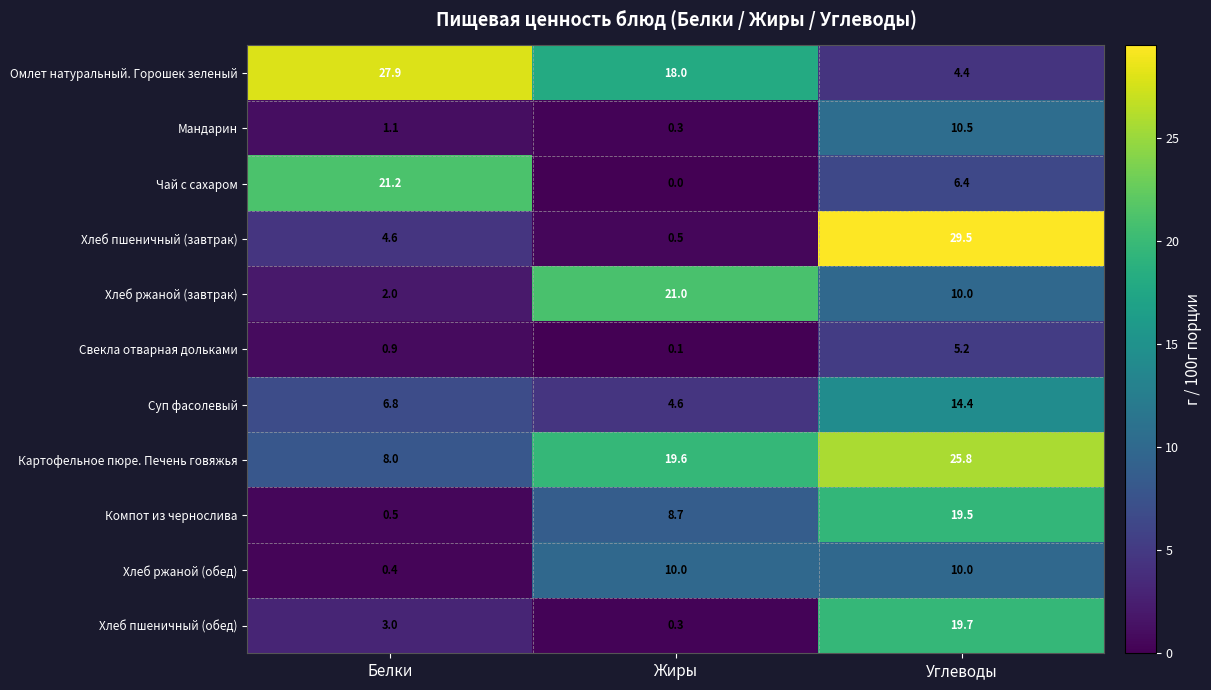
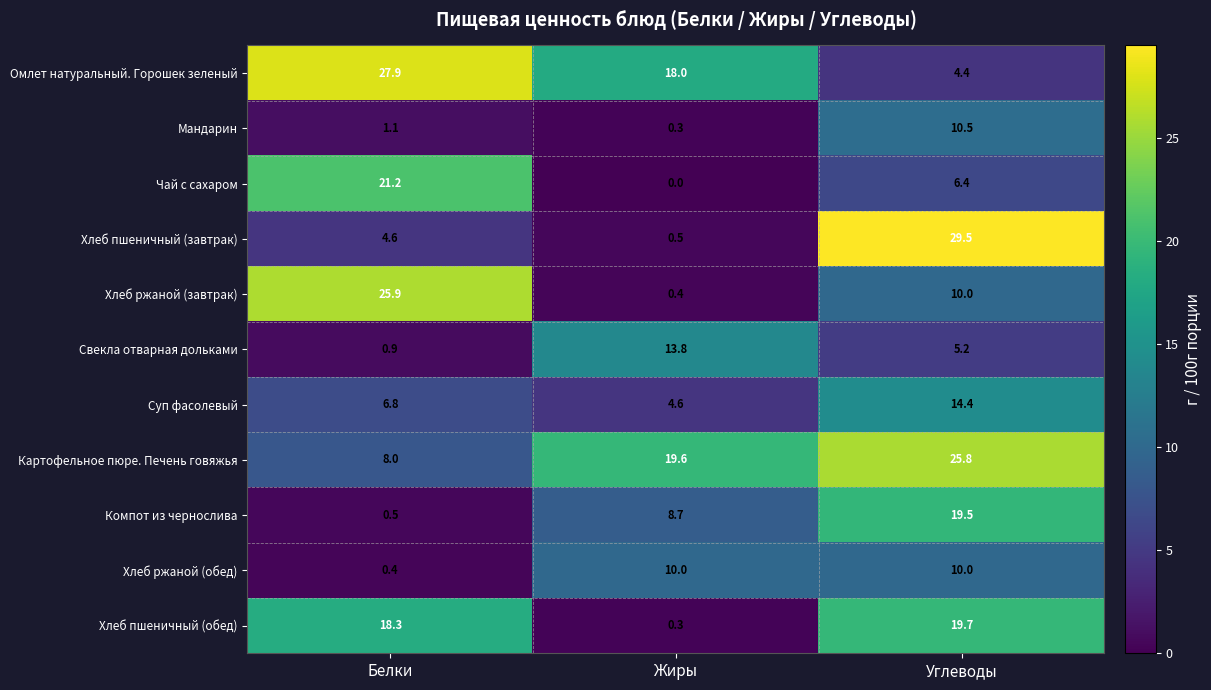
  {
    "Омлет натуральный. Горошек зеленый": {
      "Белки": 27.9,
      "Жиры": 18.0,
      "Углеводы": 4.4
    },
    "Мандарин": {
      "Белки": 1.1,
      "Жиры": 0.3,
      "Углеводы": 10.5
    },
    "Чай с сахаром": {
      "Белки": 21.2,
      "Жиры": 0.0,
      "Углеводы": 6.4
    },
    "Хлеб пшеничный (завтрак)": {
      "Белки": 4.6,
      "Жиры": 0.5,
      "Углеводы": 29.5
    },
    "Хлеб ржаной (завтрак)": {
-     "Белки": 2.0,
-     "Жиры": 21.0,
+     "Белки": 25.9,
+     "Жиры": 0.4,
      "Углеводы": 10.0
    },
    "Свекла отварная дольками": {
      "Белки": 0.9,
-     "Жиры": 0.1,
+     "Жиры": 13.8,
      "Углеводы": 5.2
    },
    "Суп фасолевый": {
      "Белки": 6.8,
      "Жиры": 4.6,
      "Углеводы": 14.4
    },
    "Картофельное пюре. Печень говяжья": {
      "Белки": 8.0,
      "Жиры": 19.6,
      "Углеводы": 25.8
    },
    "Компот из чернослива": {
      "Белки": 0.5,
      "Жиры": 8.7,
      "Углеводы": 19.5
    },
    "Хлеб ржаной (обед)": {
      "Белки": 0.4,
      "Жиры": 10.0,
      "Углеводы": 10.0
    },
    "Хлеб пшеничный (обед)": {
-     "Белки": 3.0,
+     "Белки": 18.3,
      "Жиры": 0.3,
      "Углеводы": 19.7
    }
  }
